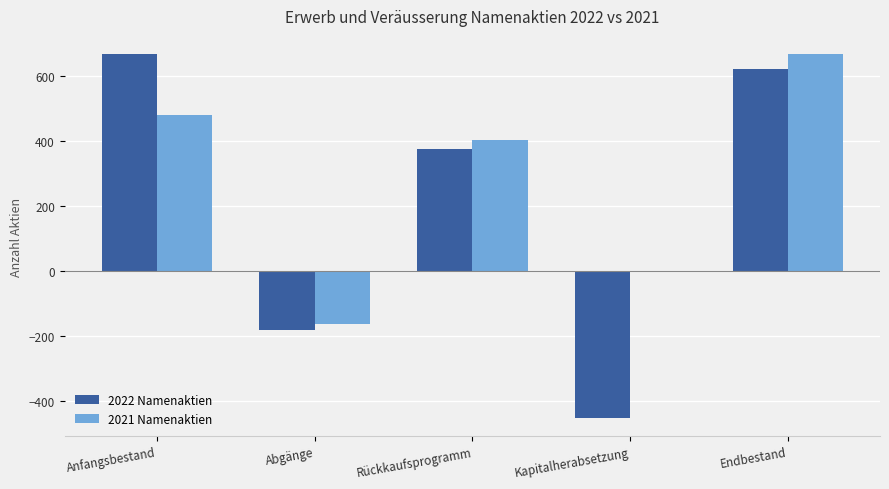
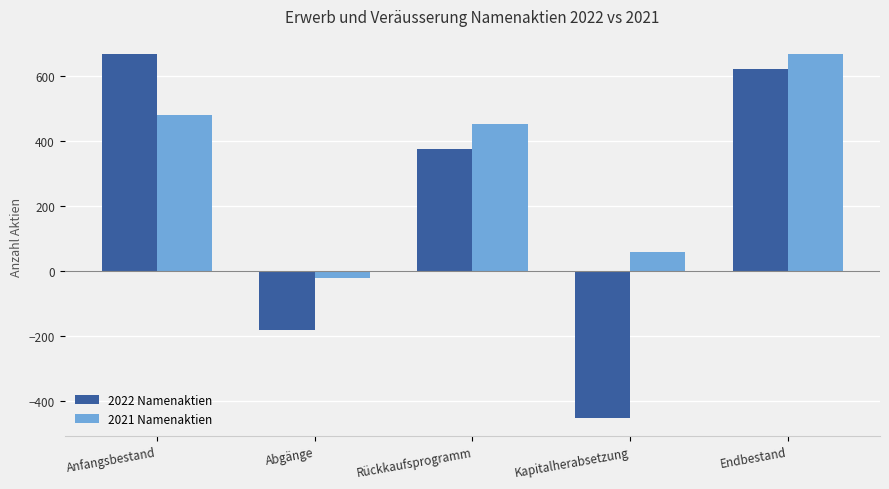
  {
    "2022 Namenaktien": {
      "Anfangsbestand": 670,
      "Abgänge": -180,
      "Rückkaufsprogramm": 380,
      "Kapitalherabsetzung": -450,
      "Endbestand": 620
    },
    "2021 Namenaktien": {
      "Anfangsbestand": 480,
-     "Abgänge": -160,
-     "Rückkaufsprogramm": 400,
-     "Kapitalherabsetzung": 0,
+     "Abgänge": -20,
+     "Rückkaufsprogramm": 450,
+     "Kapitalherabsetzung": 60,
      "Endbestand": 670
    }
  }
